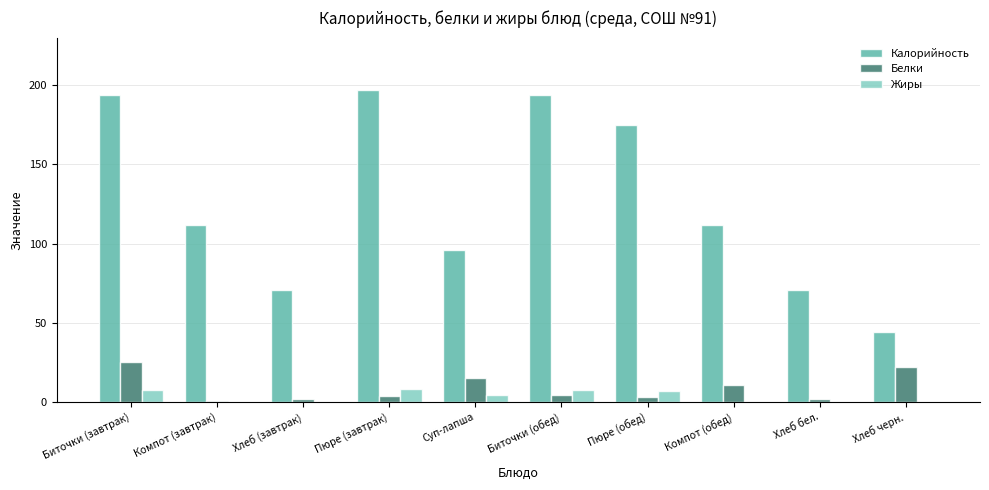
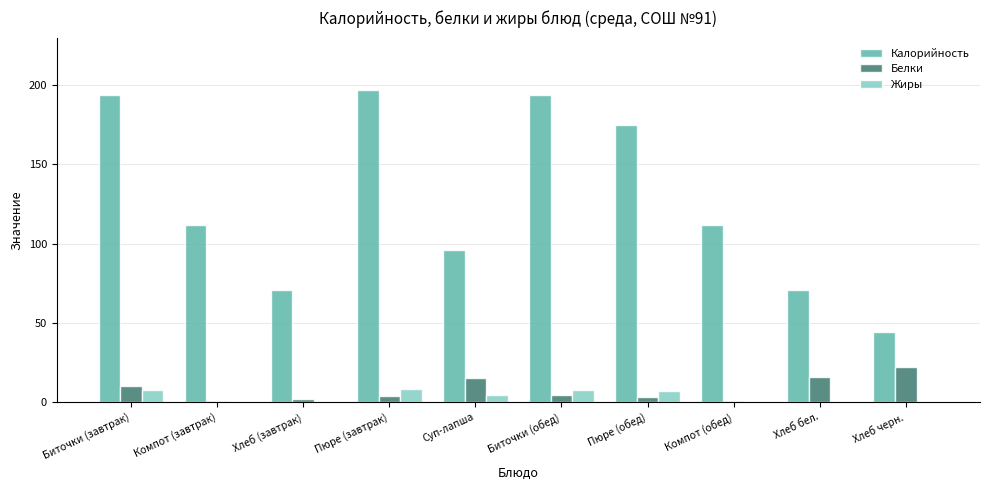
  {
    "Белки": {
-     "Биточки (завтрак)": 26,
+     "Биточки (завтрак)": 10,
      "Хлеб (завтрак)": 2,
      "Пюре (завтрак)": 4,
      "Суп-лапша": 15,
      "Биточки (обед)": 5,
      "Пюре (обед)": 3,
-     "Компот (обед)": 11,
-     "Хлеб бел.": 2,
+     "Компот (обед)": 1,
+     "Хлеб бел.": 16,
      "Хлеб черн.": 22
    }
  }
